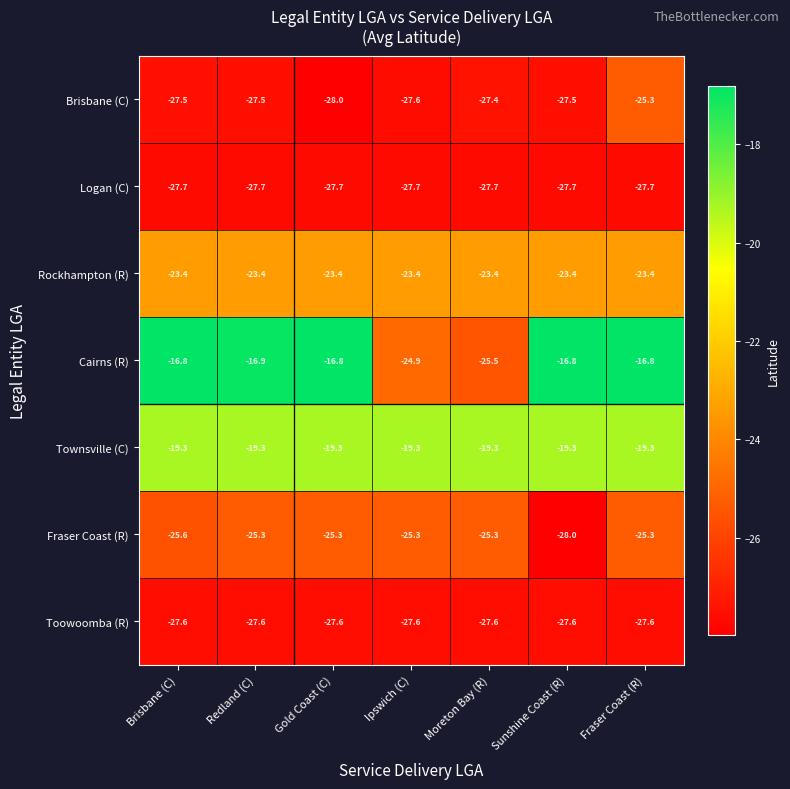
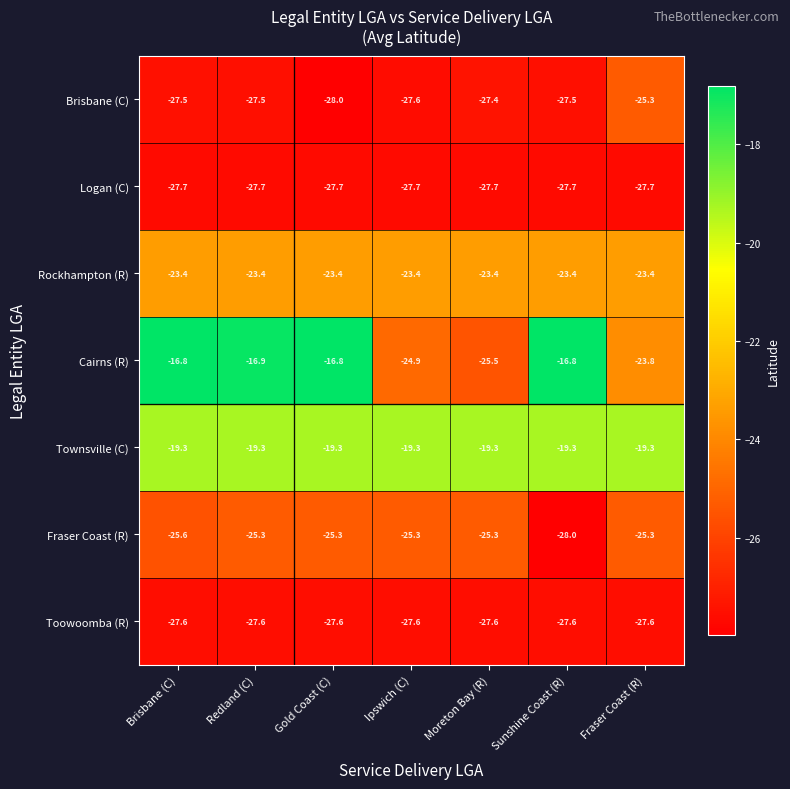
  {
    "Brisbane (C)": {
      "Brisbane (C)": -27.5,
      "Redland (C)": -27.5,
      "Gold Coast (C)": -28.0,
      "Ipswich (C)": -27.6,
      "Moreton Bay (R)": -27.4,
      "Sunshine Coast (R)": -27.5,
      "Fraser Coast (R)": -25.3
    },
    "Logan (C)": {
      "Brisbane (C)": -27.7,
      "Redland (C)": -27.7,
      "Gold Coast (C)": -27.7,
      "Ipswich (C)": -27.7,
      "Moreton Bay (R)": -27.7,
      "Sunshine Coast (R)": -27.7,
      "Fraser Coast (R)": -27.7
    },
    "Rockhampton (R)": {
      "Brisbane (C)": -23.4,
      "Redland (C)": -23.4,
      "Gold Coast (C)": -23.4,
      "Ipswich (C)": -23.4,
      "Moreton Bay (R)": -23.4,
      "Sunshine Coast (R)": -23.4,
      "Fraser Coast (R)": -23.4
    },
    "Cairns (R)": {
      "Brisbane (C)": -16.8,
      "Redland (C)": -16.9,
      "Gold Coast (C)": -16.8,
      "Ipswich (C)": -24.9,
      "Moreton Bay (R)": -25.5,
      "Sunshine Coast (R)": -16.8,
-     "Fraser Coast (R)": -16.8
+     "Fraser Coast (R)": -23.8
    },
    "Townsville (C)": {
      "Brisbane (C)": -19.3,
      "Redland (C)": -19.3,
      "Gold Coast (C)": -19.3,
      "Ipswich (C)": -19.3,
      "Moreton Bay (R)": -19.3,
      "Sunshine Coast (R)": -19.3,
      "Fraser Coast (R)": -19.3
    },
    "Fraser Coast (R)": {
      "Brisbane (C)": -25.6,
      "Redland (C)": -25.3,
      "Gold Coast (C)": -25.3,
      "Ipswich (C)": -25.3,
      "Moreton Bay (R)": -25.3,
      "Sunshine Coast (R)": -28.0,
      "Fraser Coast (R)": -25.3
    },
    "Toowoomba (R)": {
      "Brisbane (C)": -27.6,
      "Redland (C)": -27.6,
      "Gold Coast (C)": -27.6,
      "Ipswich (C)": -27.6,
      "Moreton Bay (R)": -27.6,
      "Sunshine Coast (R)": -27.6,
      "Fraser Coast (R)": -27.6
    }
  }
